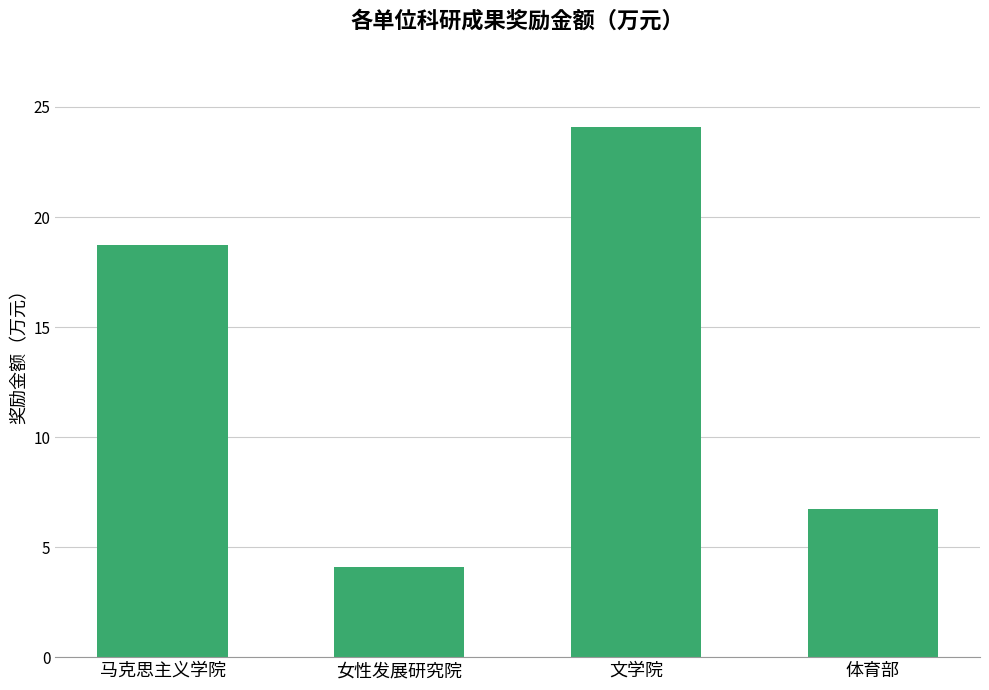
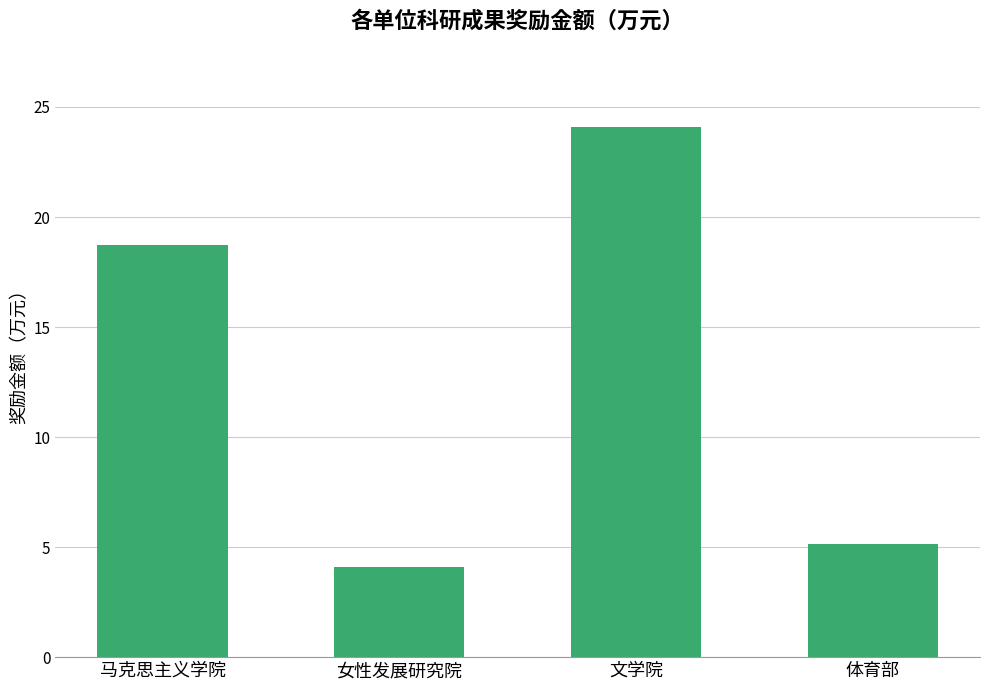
  {
    "马克思主义学院": 18.7,
    "女性发展研究院": 4.1,
    "文学院": 24.1,
-   "体育部": 6.7
+   "体育部": 5.1
  }
